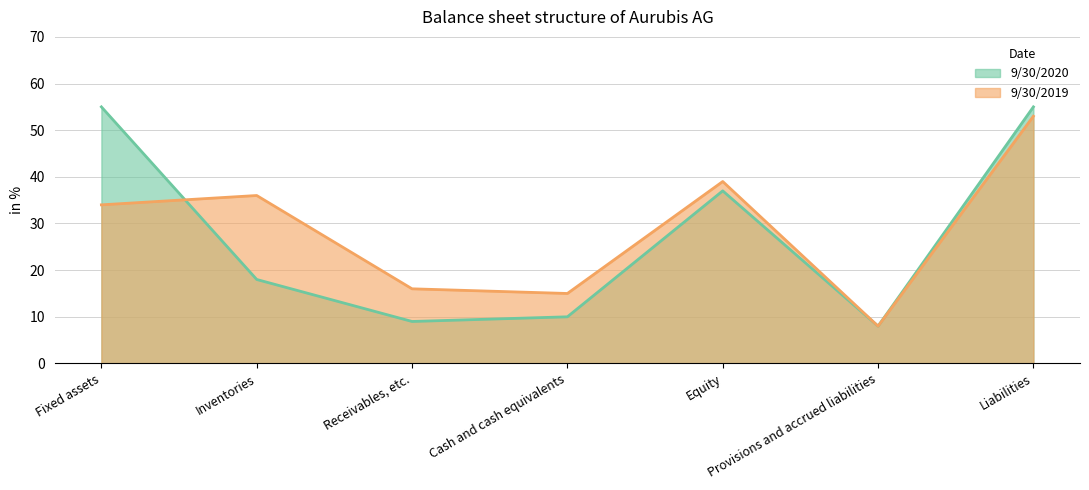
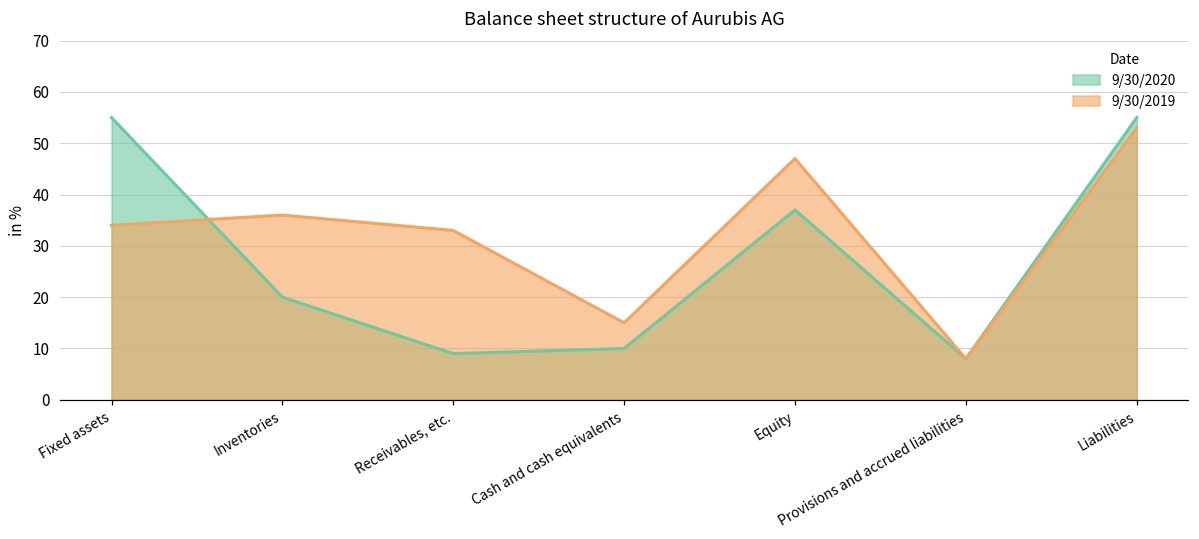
  {
    "9/30/2020": {
      "Fixed assets": 55,
-     "Inventories": 18,
+     "Inventories": 20,
      "Receivables, etc.": 9,
      "Cash and cash equivalents": 10,
      "Equity": 37,
      "Liabilities": 55
    },
    "9/30/2019": {
      "Fixed assets": 34,
      "Inventories": 36,
-     "Receivables, etc.": 16,
+     "Receivables, etc.": 33,
      "Cash and cash equivalents": 15,
-     "Equity": 39,
+     "Equity": 47,
      "Liabilities": 53
    }
  }
